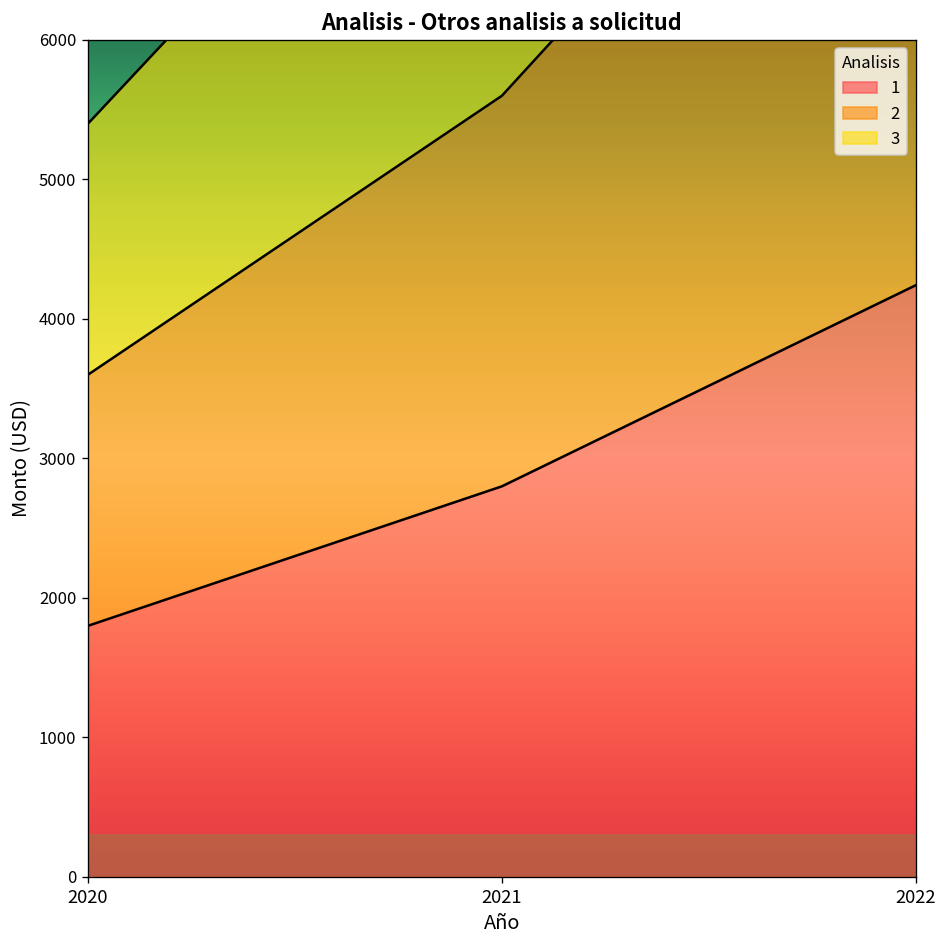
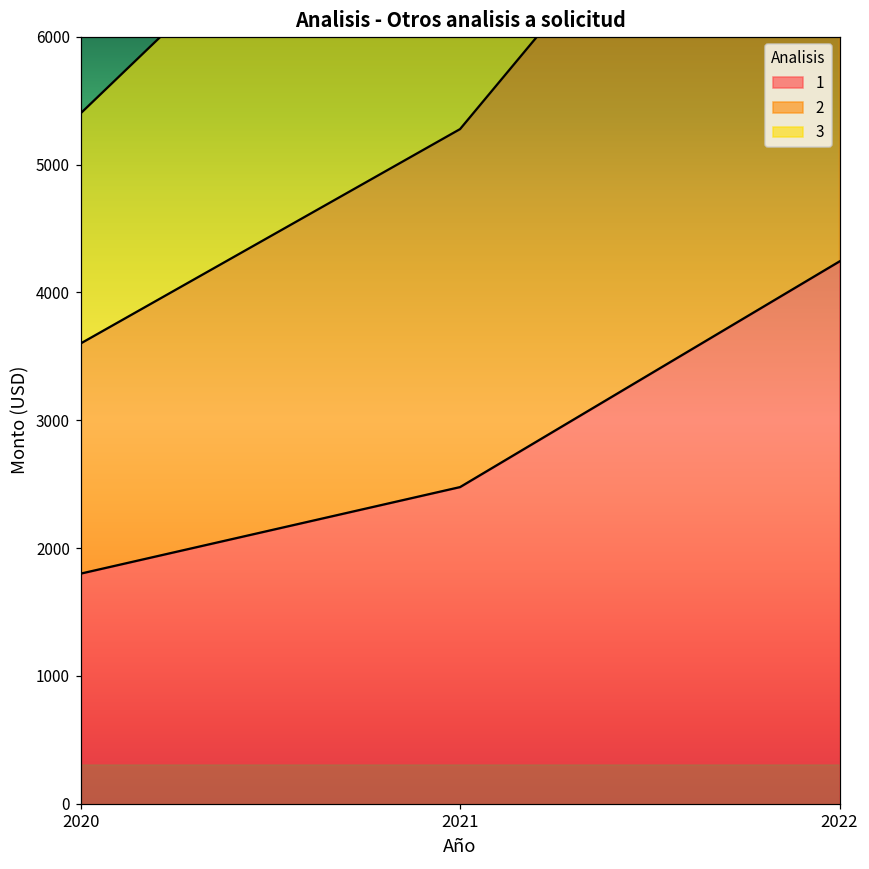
  {
    "1": {
      "2020": 1800,
-     "2021": 2800,
+     "2021": 2480,
      "2022": 4240
    },
    "2": {
      "2020": 1800,
      "2021": 2800
    },
    "3": {
      "2020": 1800
    }
  }
